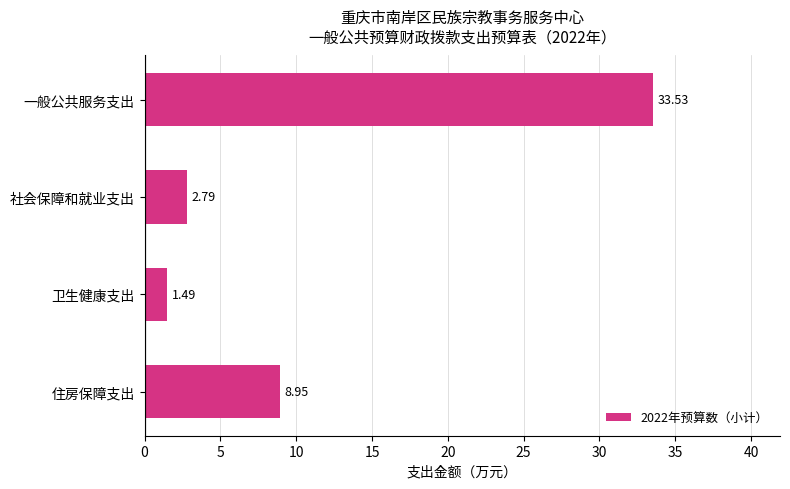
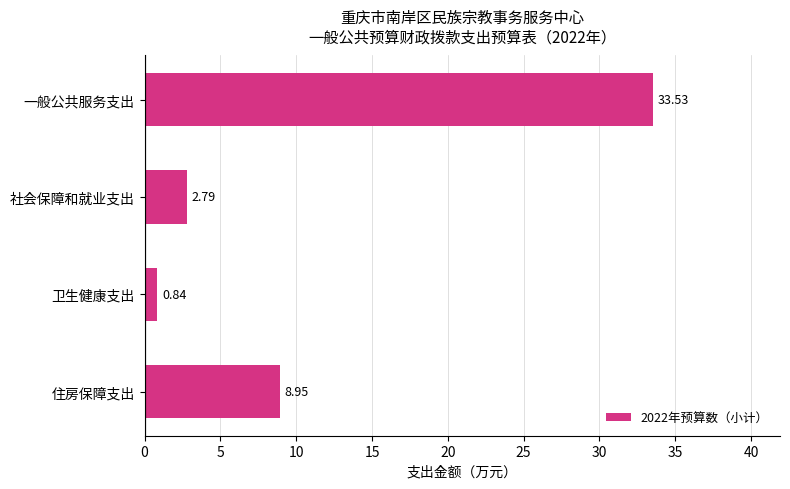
  {
    "一般公共服务支出": 33.53,
    "社会保障和就业支出": 2.79,
-   "卫生健康支出": 1.49,
+   "卫生健康支出": 0.84,
    "住房保障支出": 8.95
  }
